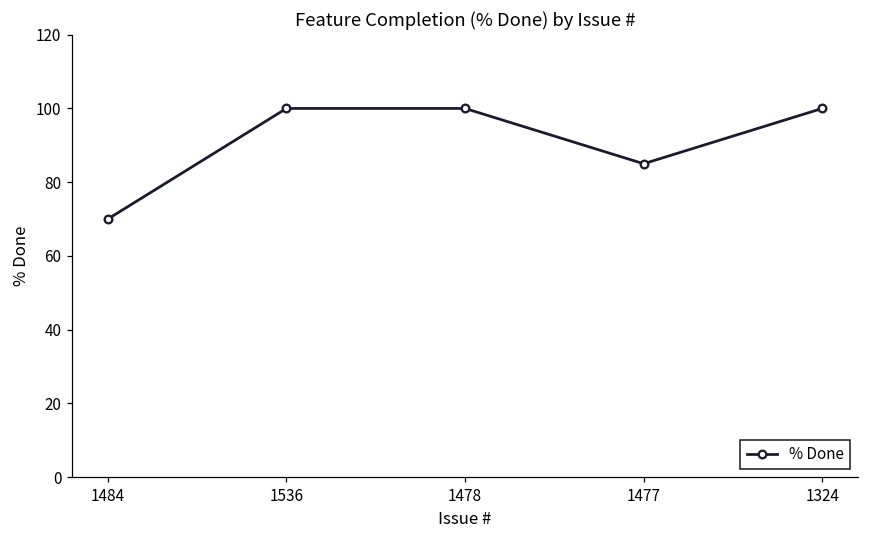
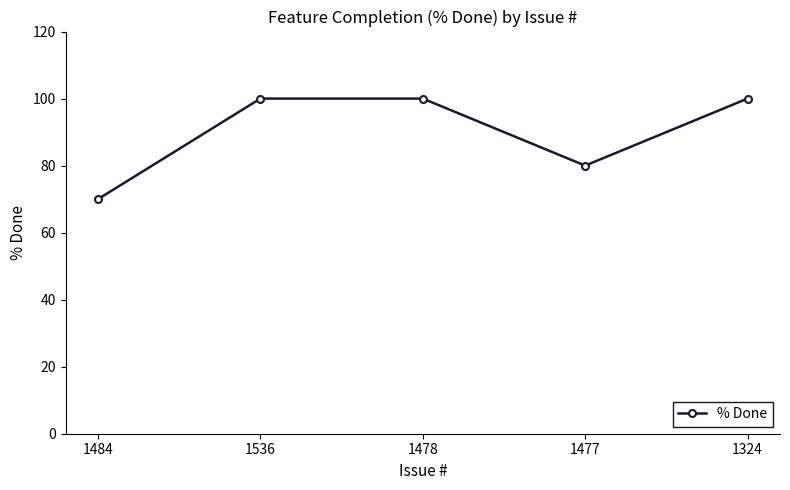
  {
    "1484": 70,
    "1536": 100,
    "1478": 100,
-   "1477": 85,
+   "1477": 80,
    "1324": 100
  }
